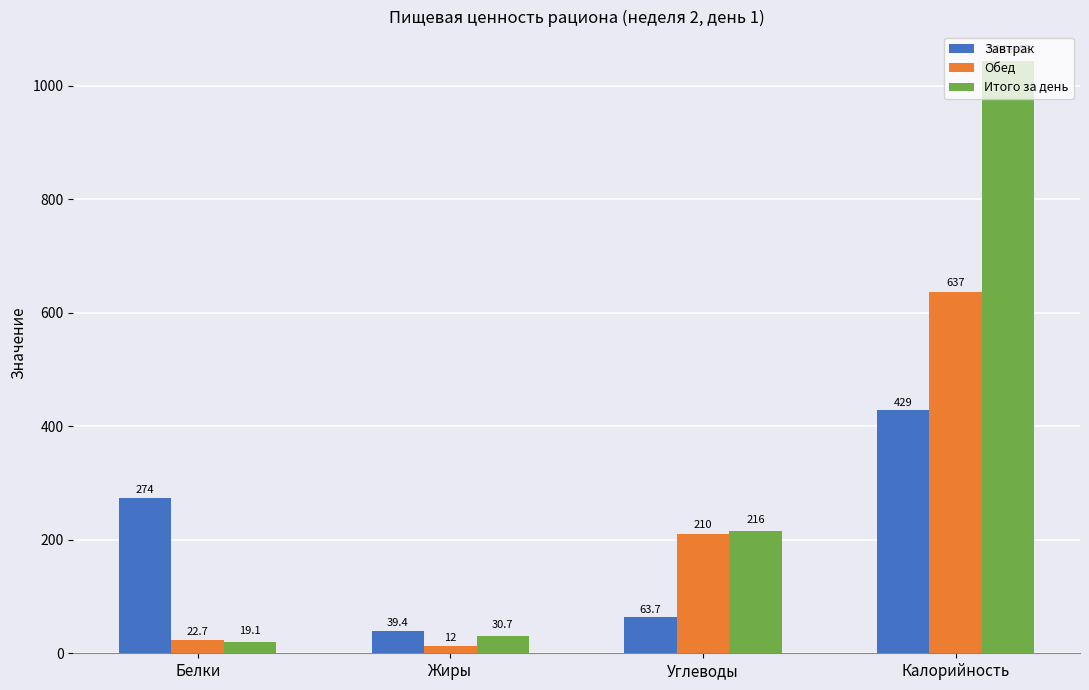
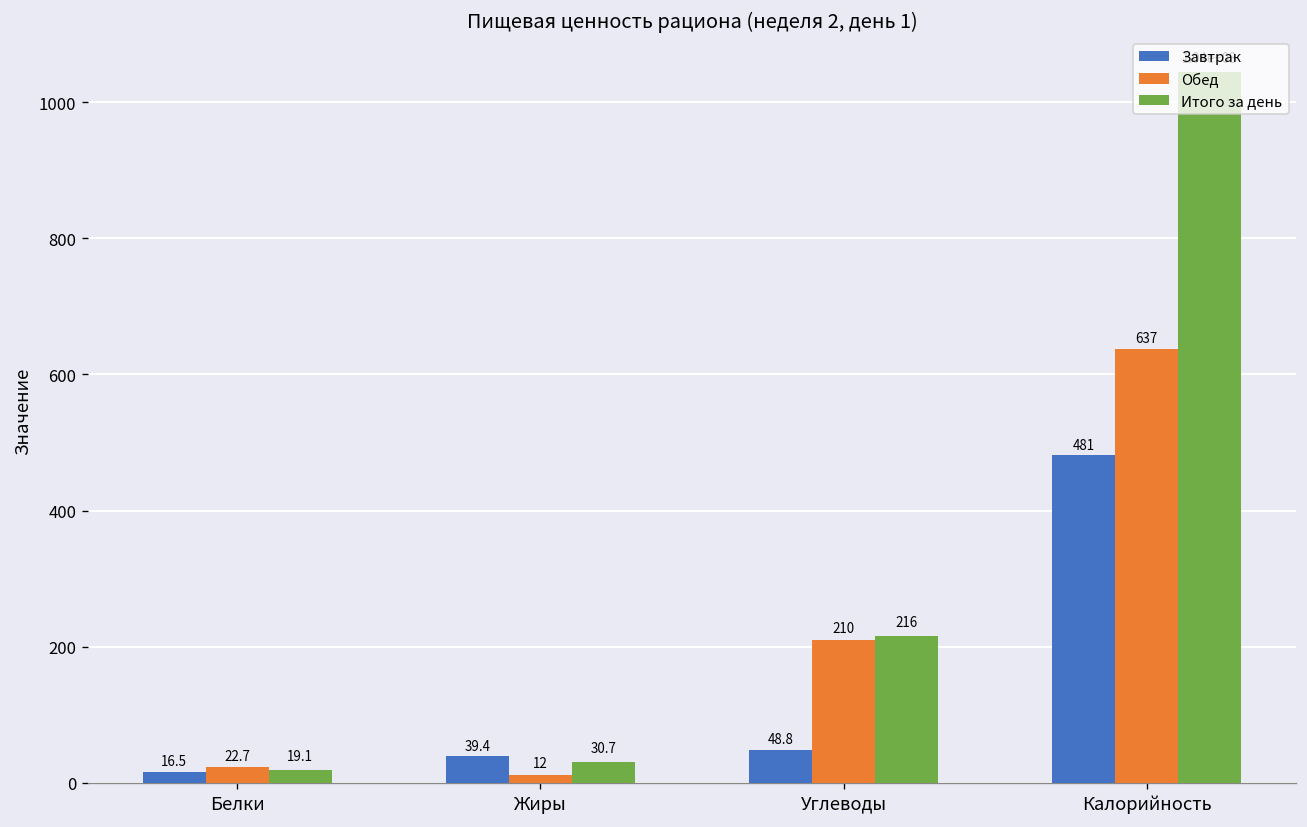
  {
    "Завтрак": {
-     "Белки": 274,
+     "Белки": 16.5,
      "Жиры": 39.4,
-     "Углеводы": 63.7,
-     "Калорийность": 429
+     "Углеводы": 48.8,
+     "Калорийность": 481
    },
    "Обед": {
      "Белки": 22.7,
      "Жиры": 12,
      "Углеводы": 210,
      "Калорийность": 637
    },
    "Итого за день": {
      "Белки": 19.1,
      "Жиры": 30.7,
      "Углеводы": 216
    }
  }
